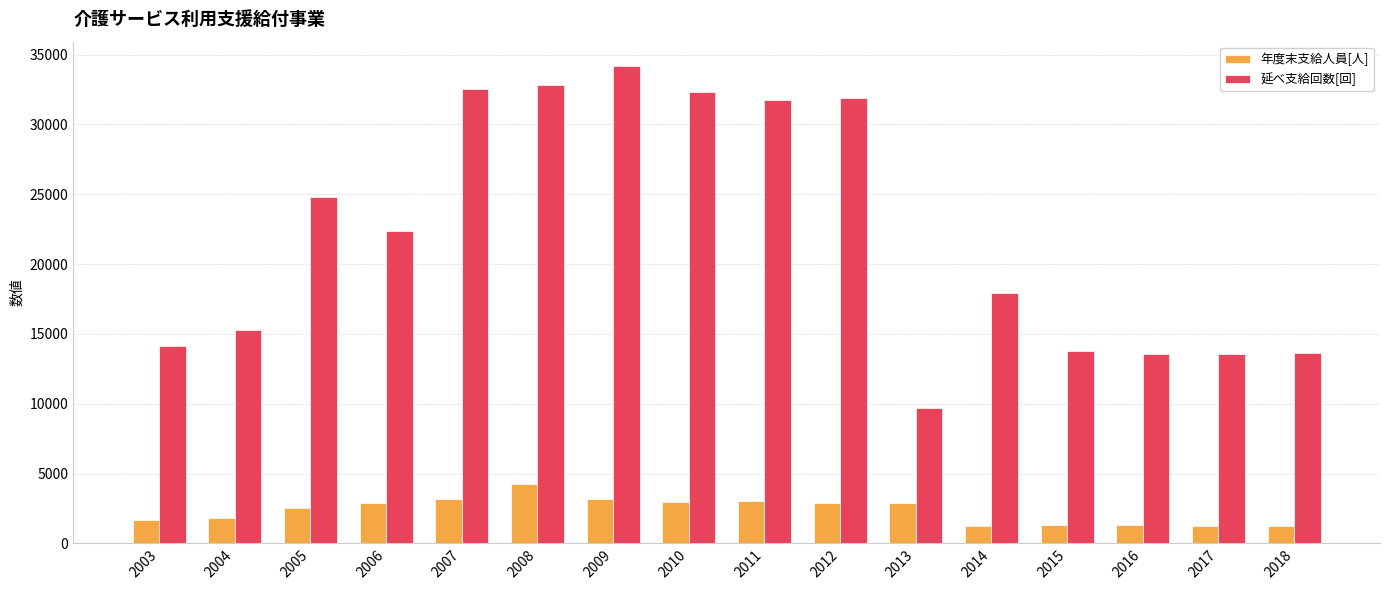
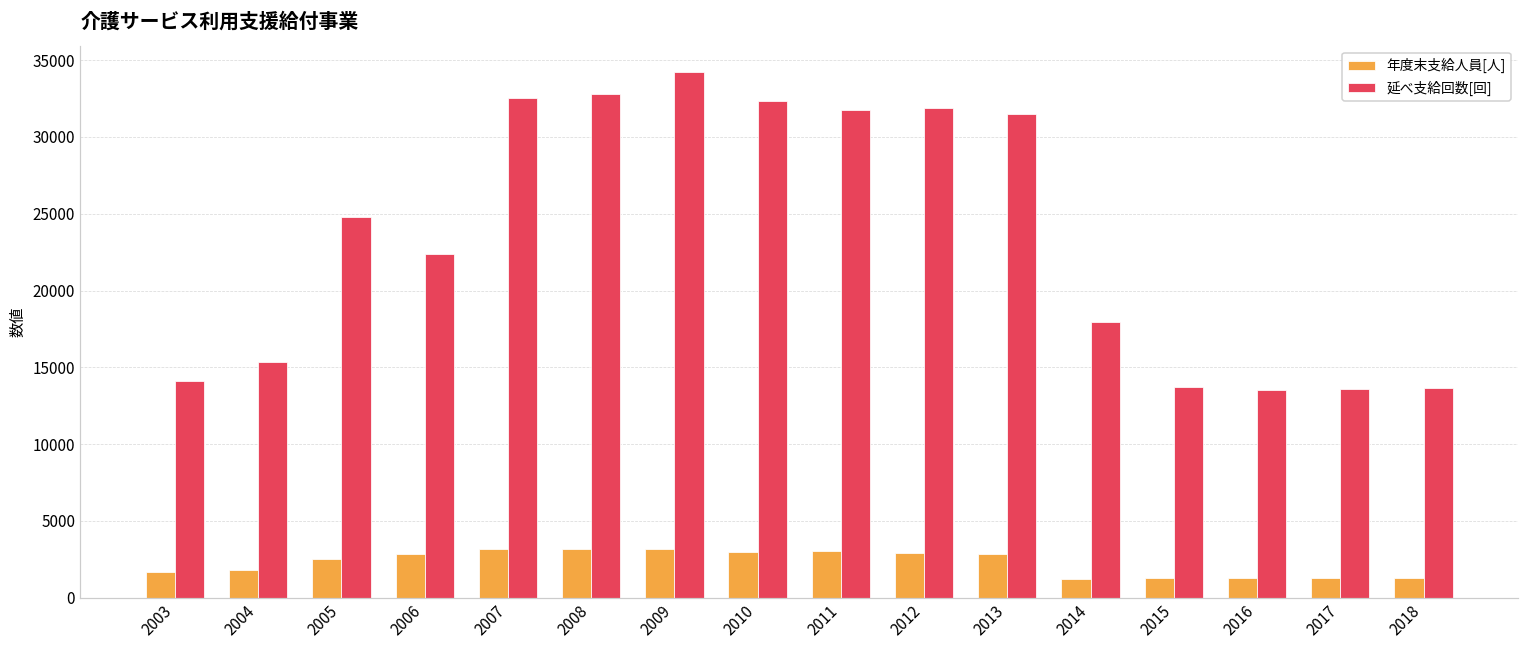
  {
    "年度末支給人員[人]": {
      "2003": 1700,
      "2004": 1800,
      "2005": 2500,
      "2006": 2900,
      "2007": 3100,
-     "2008": 4300,
+     "2008": 3100,
      "2009": 3200,
      "2010": 3000,
      "2011": 3000,
      "2012": 2900,
      "2013": 2900,
      "2014": 1200,
      "2015": 1300,
      "2016": 1300,
      "2017": 1300,
      "2018": 1300
    },
    "延べ支給回数[回]": {
      "2003": 14100,
      "2004": 15300,
      "2005": 24800,
      "2006": 22300,
      "2007": 32500,
      "2008": 32800,
      "2009": 34200,
      "2010": 32300,
      "2011": 31800,
      "2012": 31900,
-     "2013": 9700,
+     "2013": 31500,
      "2014": 18000,
      "2015": 13700,
      "2016": 13500,
      "2017": 13600,
      "2018": 13700
    }
  }
